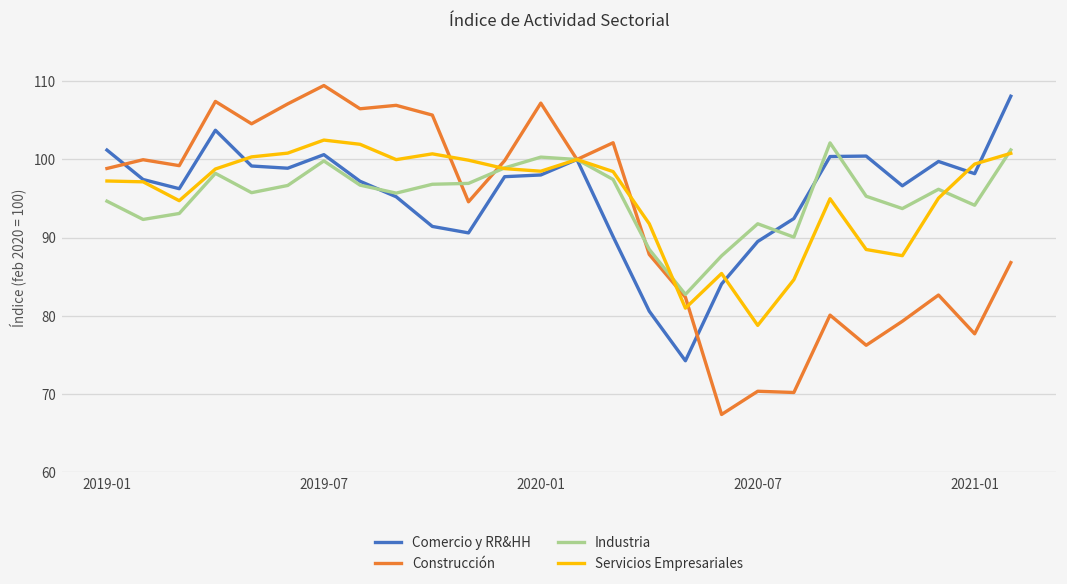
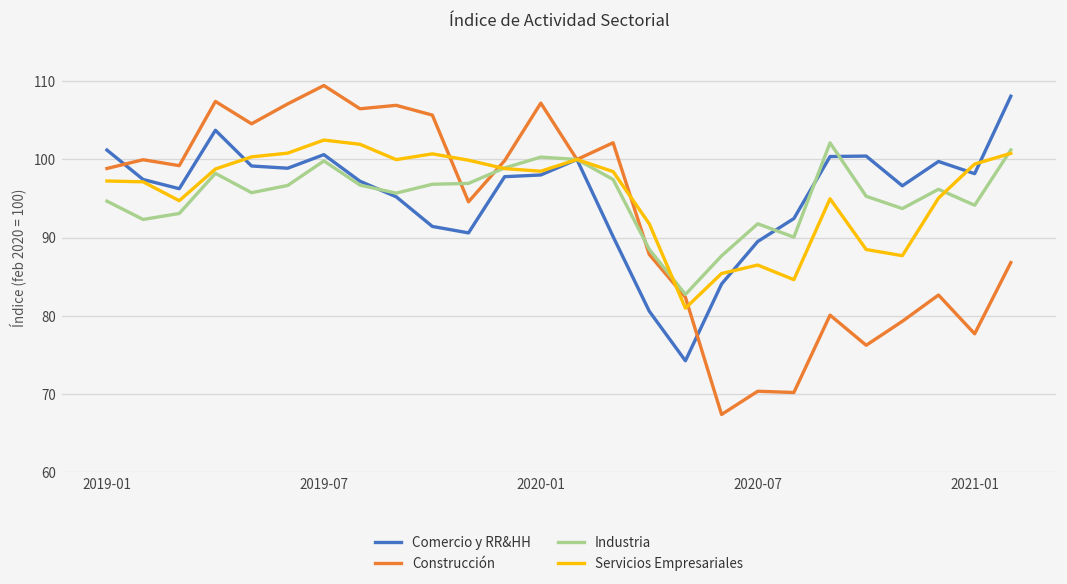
  {
    "Comercio y RR&HH": {
      "2019-01": 101,
      "2019-07": 101,
      "2020-01": 98,
      "2020-07": 90,
      "2021-01": 98
    },
    "Construcción": {
      "2019-01": 99,
      "2019-07": 109,
      "2020-01": 107,
      "2020-07": 70,
      "2021-01": 78
    },
    "Industria": {
      "2019-01": 95,
      "2019-07": 100,
      "2020-01": 100,
      "2020-07": 92,
      "2021-01": 94
    },
    "Servicios Empresariales": {
      "2019-01": 97,
      "2019-07": 102,
      "2020-01": 99,
-     "2020-07": 79,
+     "2020-07": 87,
      "2021-01": 99
    }
  }
